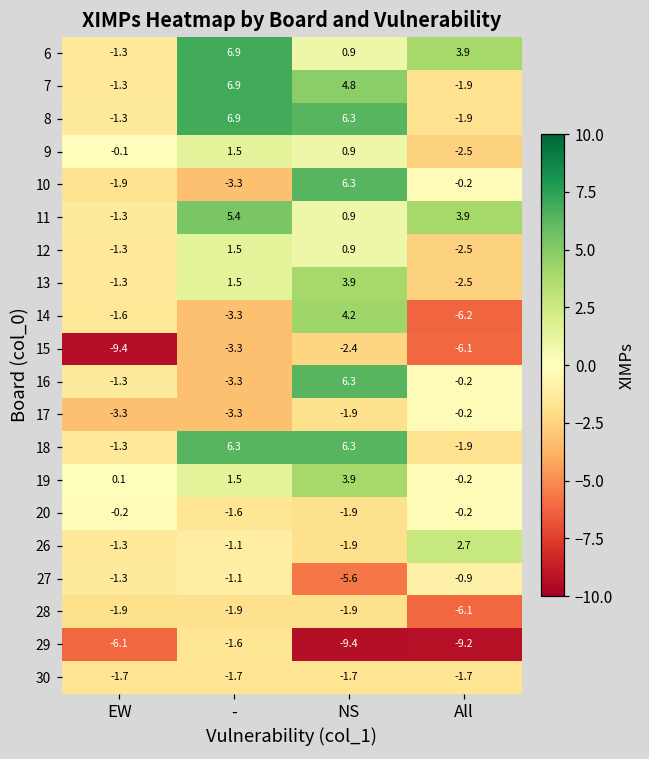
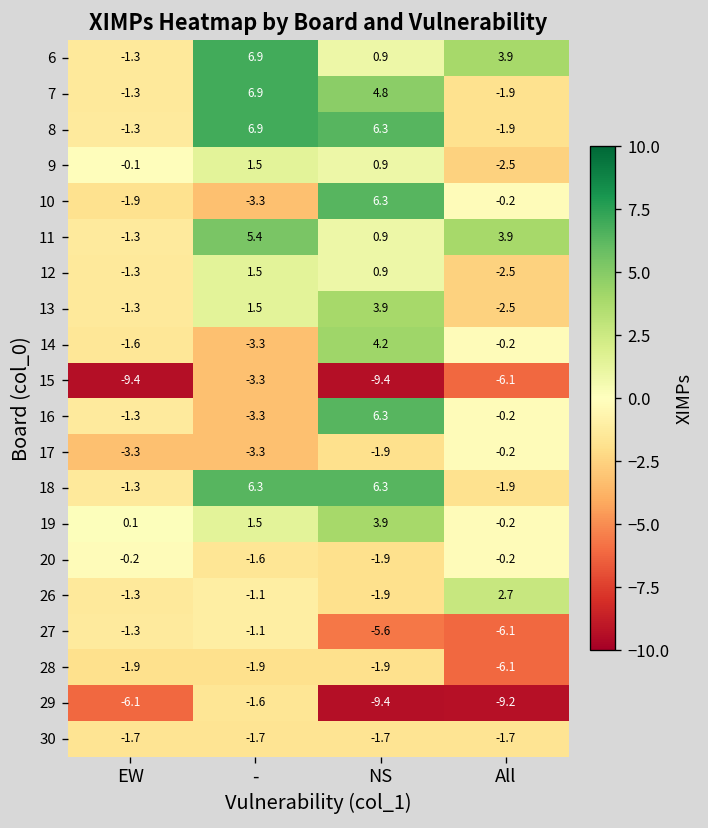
  {
    "6": {
      "EW": -1.3,
      "-": 6.9,
      "NS": 0.9,
      "All": 3.9
    },
    "7": {
      "EW": -1.3,
      "-": 6.9,
      "NS": 4.8,
      "All": -1.9
    },
    "8": {
      "EW": -1.3,
      "-": 6.9,
      "NS": 6.3,
      "All": -1.9
    },
    "9": {
      "EW": -0.1,
      "-": 1.5,
      "NS": 0.9,
      "All": -2.5
    },
    "10": {
      "EW": -1.9,
      "-": -3.3,
      "NS": 6.3,
      "All": -0.2
    },
    "11": {
      "EW": -1.3,
      "-": 5.4,
      "NS": 0.9,
      "All": 3.9
    },
    "12": {
      "EW": -1.3,
      "-": 1.5,
      "NS": 0.9,
      "All": -2.5
    },
    "13": {
      "EW": -1.3,
      "-": 1.5,
      "NS": 3.9,
      "All": -2.5
    },
    "14": {
      "EW": -1.6,
      "-": -3.3,
      "NS": 4.2,
-     "All": -6.2
+     "All": -0.2
    },
    "15": {
      "EW": -9.4,
      "-": -3.3,
-     "NS": -2.4,
+     "NS": -9.4,
      "All": -6.1
    },
    "16": {
      "EW": -1.3,
      "-": -3.3,
      "NS": 6.3,
      "All": -0.2
    },
    "17": {
      "EW": -3.3,
      "-": -3.3,
      "NS": -1.9,
      "All": -0.2
    },
    "18": {
      "EW": -1.3,
      "-": 6.3,
      "NS": 6.3,
      "All": -1.9
    },
    "19": {
      "EW": 0.1,
      "-": 1.5,
      "NS": 3.9,
      "All": -0.2
    },
    "20": {
      "EW": -0.2,
      "-": -1.6,
      "NS": -1.9,
      "All": -0.2
    },
    "26": {
      "EW": -1.3,
      "-": -1.1,
      "NS": -1.9,
      "All": 2.7
    },
    "27": {
      "EW": -1.3,
      "-": -1.1,
      "NS": -5.6,
-     "All": -0.9
+     "All": -6.1
    },
    "28": {
      "EW": -1.9,
      "-": -1.9,
      "NS": -1.9,
      "All": -6.1
    },
    "29": {
      "EW": -6.1,
      "-": -1.6,
      "NS": -9.4,
      "All": -9.2
    },
    "30": {
      "EW": -1.7,
      "-": -1.7,
      "NS": -1.7,
      "All": -1.7
    }
  }
